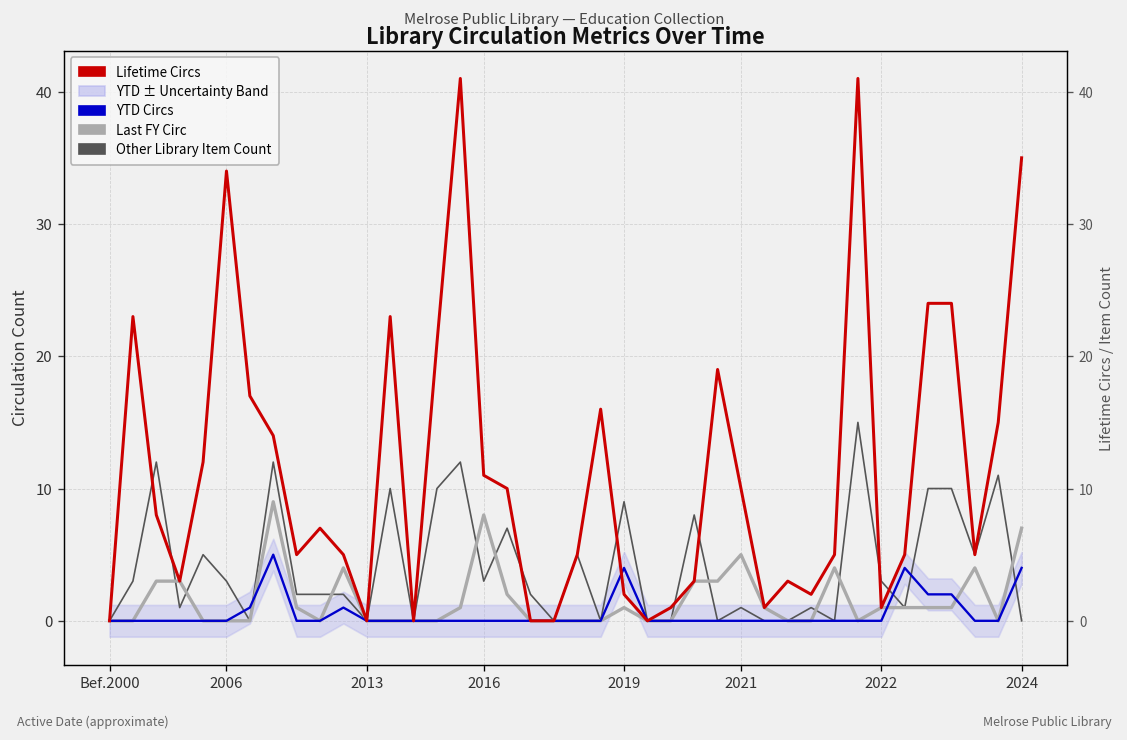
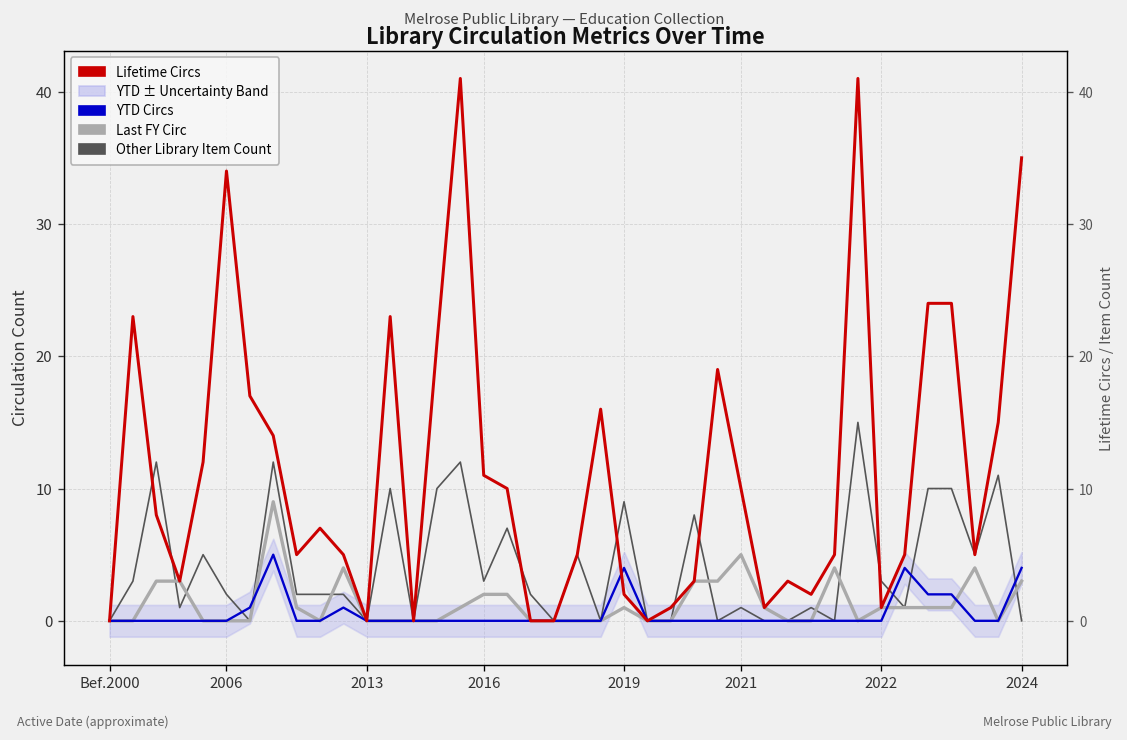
  {
    "Lifetime Circs": {
      "2006": 34,
      "2016": 11,
      "2019": 2,
      "2021": 10,
      "2024": 35
    },
    "YTD Circs": {
      "2016": 0,
      "2019": 4,
      "2021": 0,
      "2022": 0,
      "2024": 4
    },
    "Last FY Circ": {
-     "2016": 8,
+     "2016": 2,
      "2019": 1,
      "2021": 5,
-     "2024": 7
+     "2024": 3
    },
    "Other Library Item Count": {
-     "2006": 3,
+     "2006": 2,
      "2016": 3,
      "2019": 9,
      "2022": 3,
      "2024": 0
    }
  }
